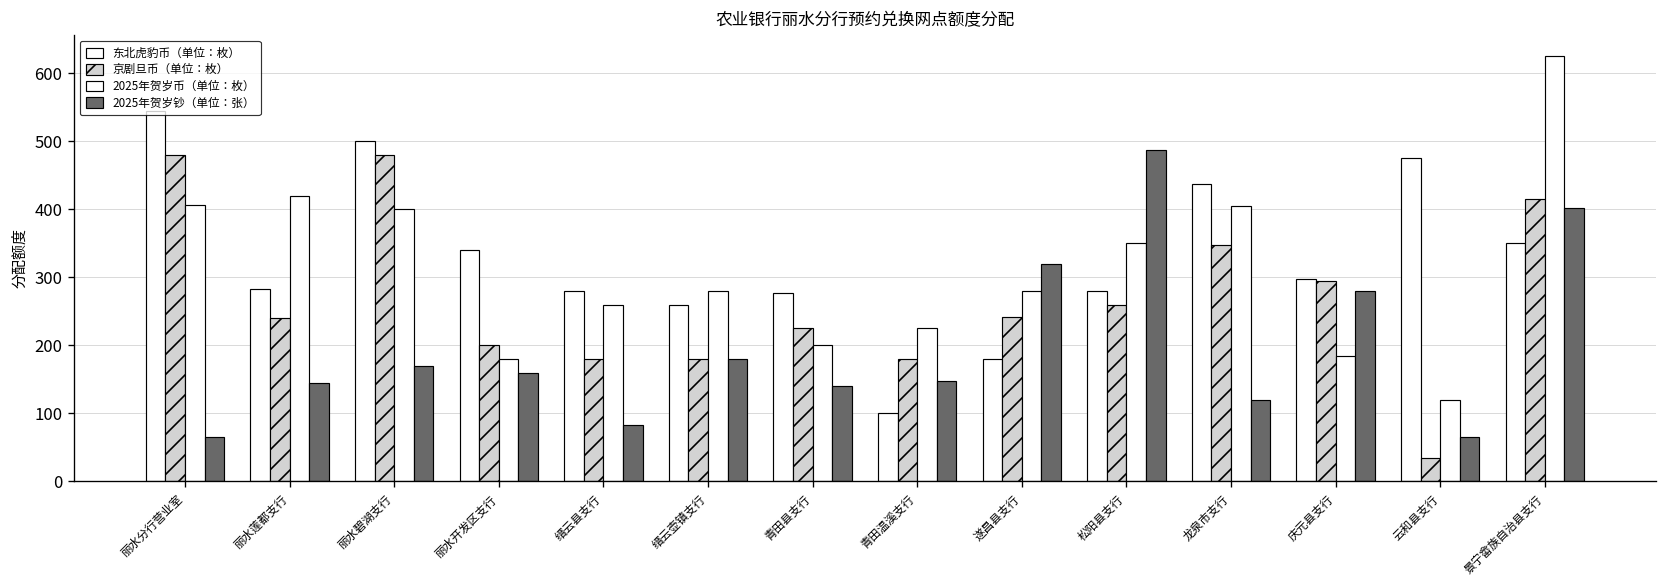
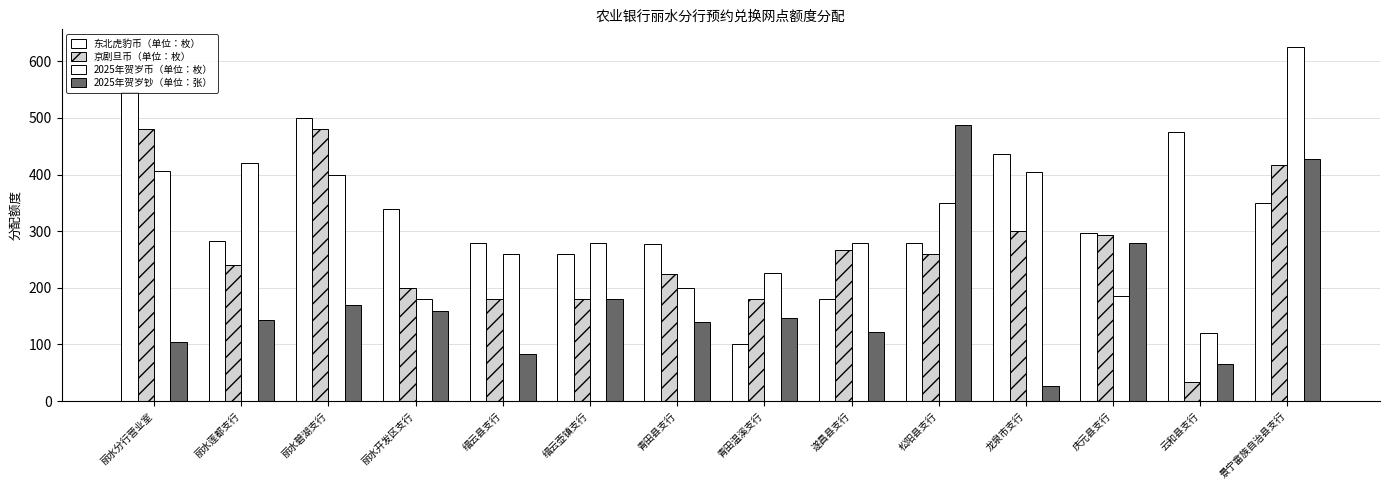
  {
    "京剧旦币（单位：枚）": {
      "丽水分行营业室": 480,
      "丽水莲都支行": 240,
      "丽水碧湖支行": 480,
      "丽水开发区支行": 200,
      "缙云县支行": 180,
      "缙云壶镇支行": 180,
      "青田县支行": 230,
      "青田温溪支行": 180,
-     "遂昌县支行": 240,
+     "遂昌县支行": 270,
      "松阳县支行": 260,
-     "龙泉市支行": 350,
+     "龙泉市支行": 300,
      "庆元县支行": 290,
      "云和县支行": 30,
      "景宁畲族自治县支行": 420
    },
    "2025年贺岁钞（单位：张）": {
-     "丽水分行营业室": 70,
+     "丽水分行营业室": 110,
      "丽水莲都支行": 140,
      "丽水碧湖支行": 170,
      "丽水开发区支行": 160,
      "缙云县支行": 80,
      "缙云壶镇支行": 180,
      "青田县支行": 140,
      "青田温溪支行": 150,
-     "遂昌县支行": 320,
+     "遂昌县支行": 120,
      "松阳县支行": 490,
-     "龙泉市支行": 120,
+     "龙泉市支行": 30,
      "庆元县支行": 280,
      "云和县支行": 70,
-     "景宁畲族自治县支行": 400
+     "景宁畲族自治县支行": 430
    }
  }
